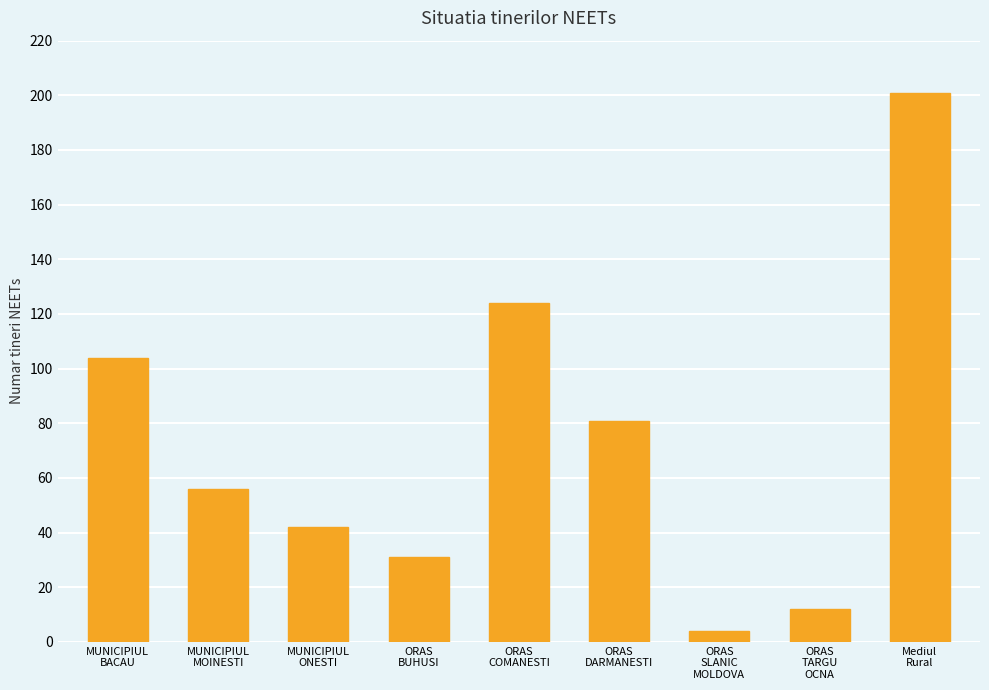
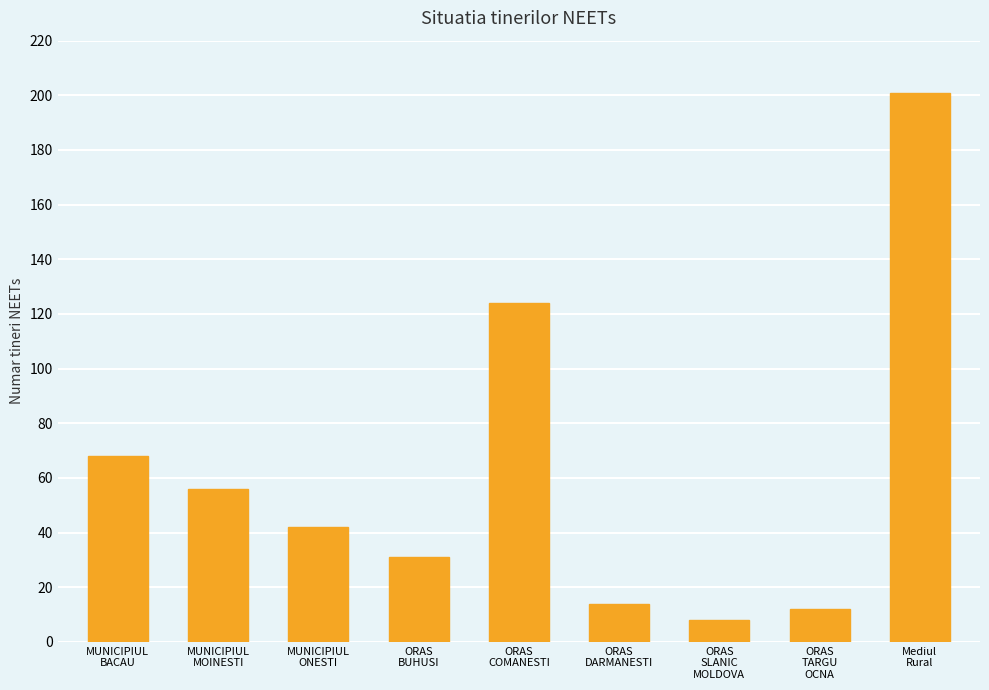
  {
-   "MUNICIPIUL BACAU": 104,
+   "MUNICIPIUL BACAU": 68,
    "MUNICIPIUL MOINESTI": 56,
    "MUNICIPIUL ONESTI": 42,
    "ORAS BUHUSI": 31,
    "ORAS COMANESTI": 124,
-   "ORAS DARMANESTI": 81,
-   "ORAS SLANIC MOLDOVA": 4,
+   "ORAS DARMANESTI": 14,
+   "ORAS SLANIC MOLDOVA": 8,
    "ORAS TARGU OCNA": 12,
    "Mediul Rural": 201
  }
